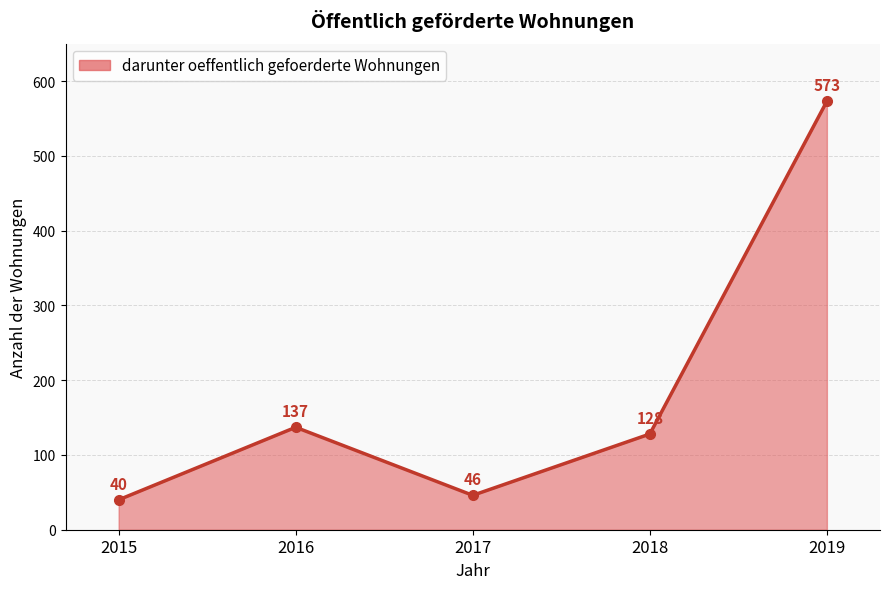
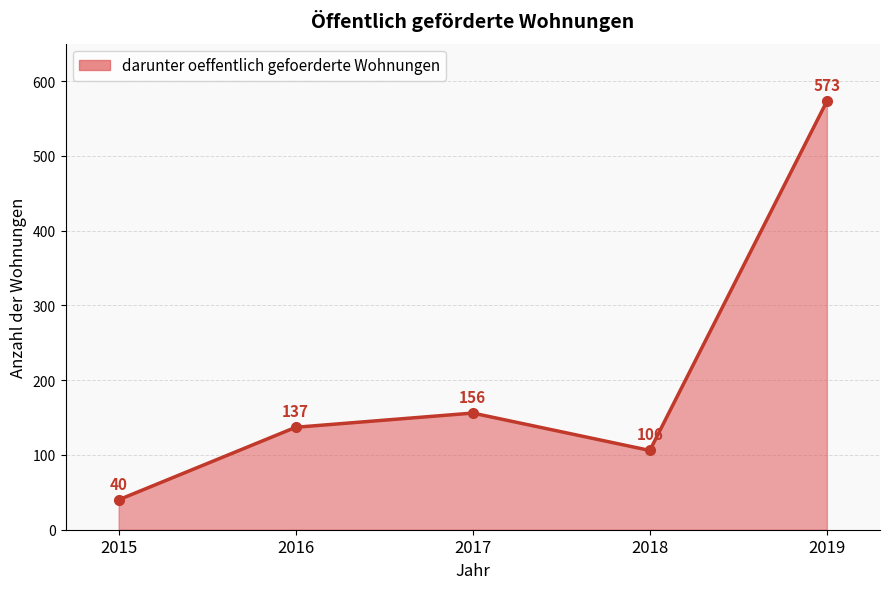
  {
    "2015": 40,
    "2016": 137,
-   "2017": 46,
-   "2018": 128,
+   "2017": 156,
+   "2018": 106,
    "2019": 573
  }
